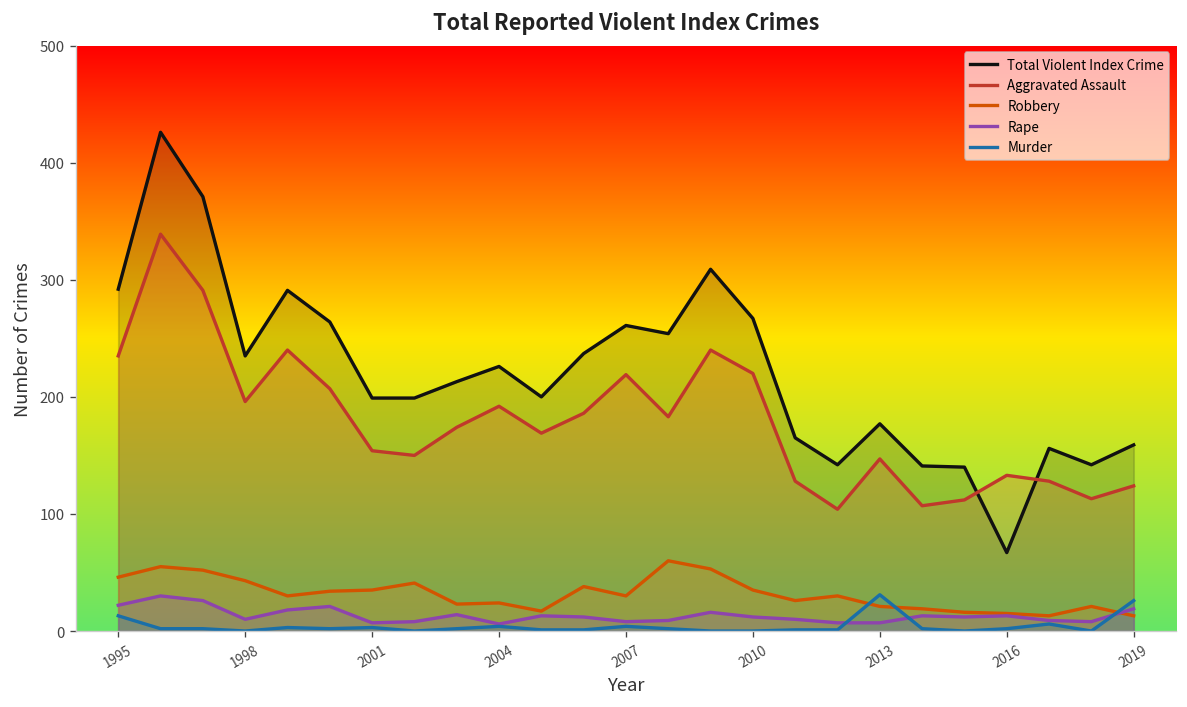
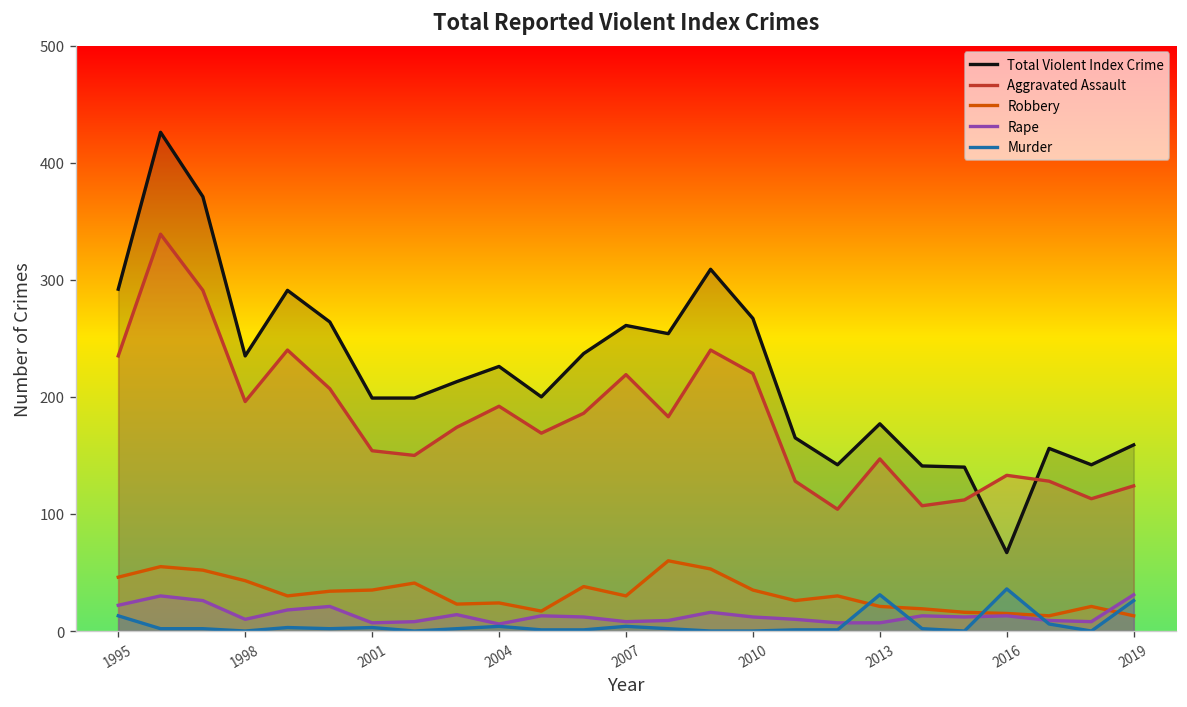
  {
    "Total Violent Index Crime": {
      "1995": 290,
      "1998": 240,
      "2001": 200,
      "2004": 230,
      "2007": 260,
      "2010": 270,
      "2013": 180,
      "2016": 70,
      "2019": 160
    },
    "Rape": {
      "1995": 20,
      "1998": 10,
      "2001": 10,
      "2007": 10,
      "2010": 10,
      "2013": 10,
-     "2019": 20
+     "2019": 30
    },
    "Murder": {
      "1995": 10,
      "1998": 0,
      "2001": 0,
      "2007": 0,
      "2010": 0,
      "2013": 30,
-     "2016": 0,
+     "2016": 40,
      "2019": 30
    }
  }
